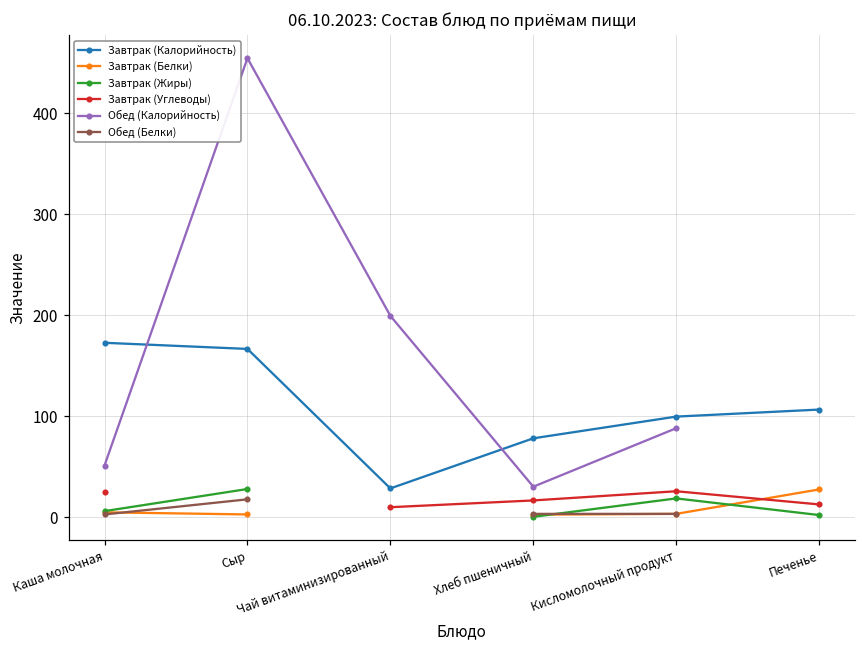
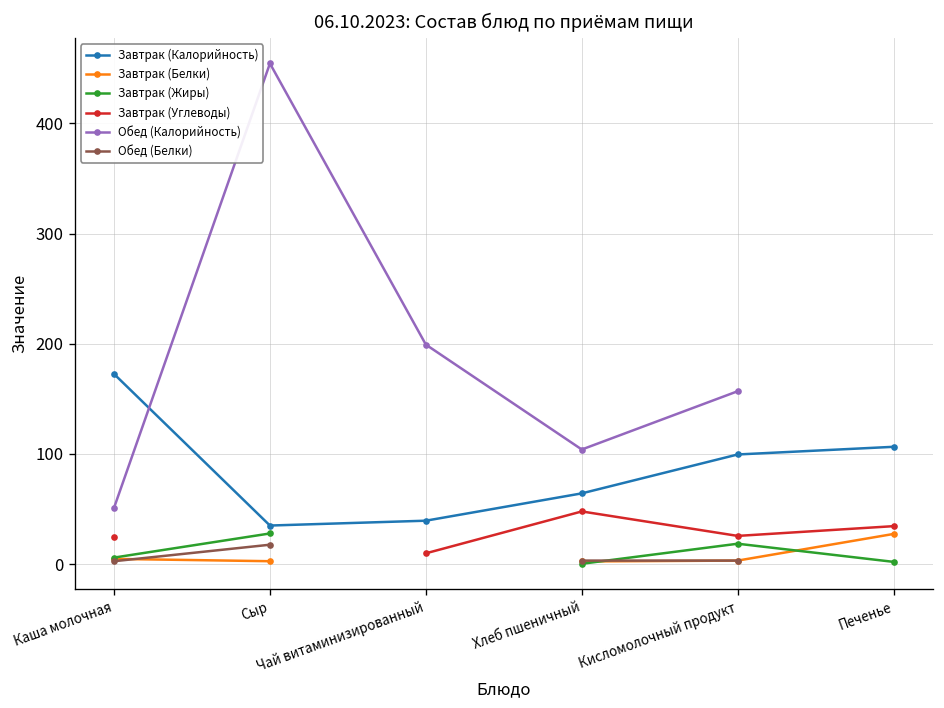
  {
    "Завтрак (Калорийность)": {
      "Каша молочная": 170,
-     "Сыр": 170,
-     "Чай витаминизированный": 30,
-     "Хлеб пшеничный": 80,
+     "Сыр": 40,
+     "Чай витаминизированный": 40,
+     "Хлеб пшеничный": 60,
      "Кисломолочный продукт": 100,
      "Печенье": 110
    },
    "Завтрак (Белки)": {
      "Сыр": 0,
      "Печенье": 30
    },
    "Завтрак (Жиры)": {
      "Сыр": 30,
      "Кисломолочный продукт": 20,
      "Печенье": 0
    },
    "Завтрак (Углеводы)": {
      "Каша молочная": 20,
      "Чай витаминизированный": 10,
-     "Хлеб пшеничный": 20,
+     "Хлеб пшеничный": 50,
      "Кисломолочный продукт": 30,
-     "Печенье": 10
+     "Печенье": 30
    },
    "Обед (Калорийность)": {
      "Каша молочная": 50,
      "Сыр": 450,
      "Чай витаминизированный": 200,
-     "Хлеб пшеничный": 30,
-     "Кисломолочный продукт": 90
+     "Хлеб пшеничный": 100,
+     "Кисломолочный продукт": 160
    },
    "Обед (Белки)": {
      "Сыр": 20
    }
  }
